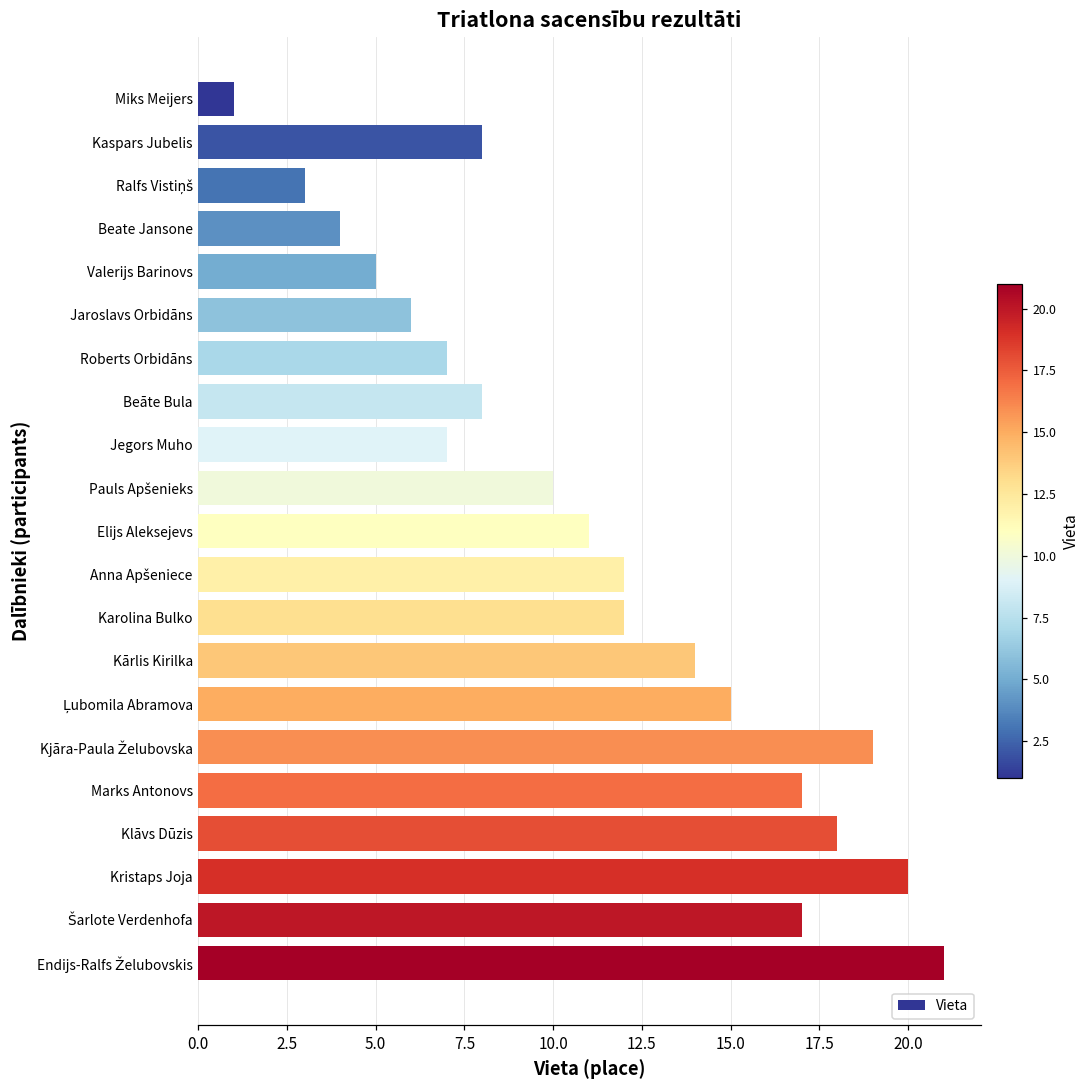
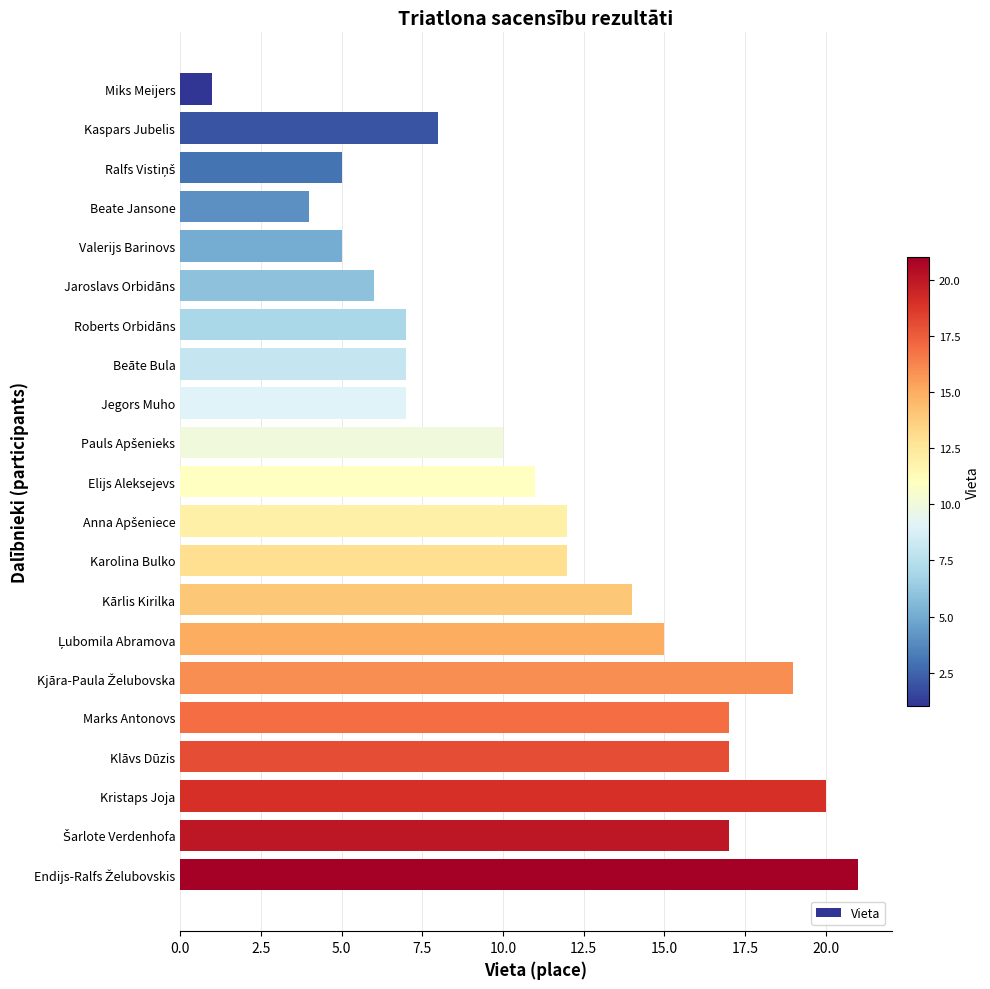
  {
    "Miks Meijers": 1,
    "Kaspars Jubelis": 8,
-   "Ralfs Vistiņš": 3,
+   "Ralfs Vistiņš": 5,
    "Beate Jansone": 4,
    "Valerijs Barinovs": 5,
    "Jaroslavs Orbidāns": 6,
    "Roberts Orbidāns": 7,
-   "Beāte Bula": 8,
+   "Beāte Bula": 7,
    "Jegors Muho": 7,
    "Pauls Apšenieks": 10,
    "Elijs Aleksejevs": 11,
    "Anna Apšeniece": 12,
    "Karolina Bulko": 12,
    "Kārlis Kirilka": 14,
    "Ļubomila Abramova": 15,
    "Kjāra-Paula Želubovska": 19,
    "Marks Antonovs": 17,
-   "Klāvs Dūzis": 18,
+   "Klāvs Dūzis": 17,
    "Kristaps Joja": 20,
    "Šarlote Verdenhofa": 17,
    "Endijs-Ralfs Želubovskis": 21
  }
